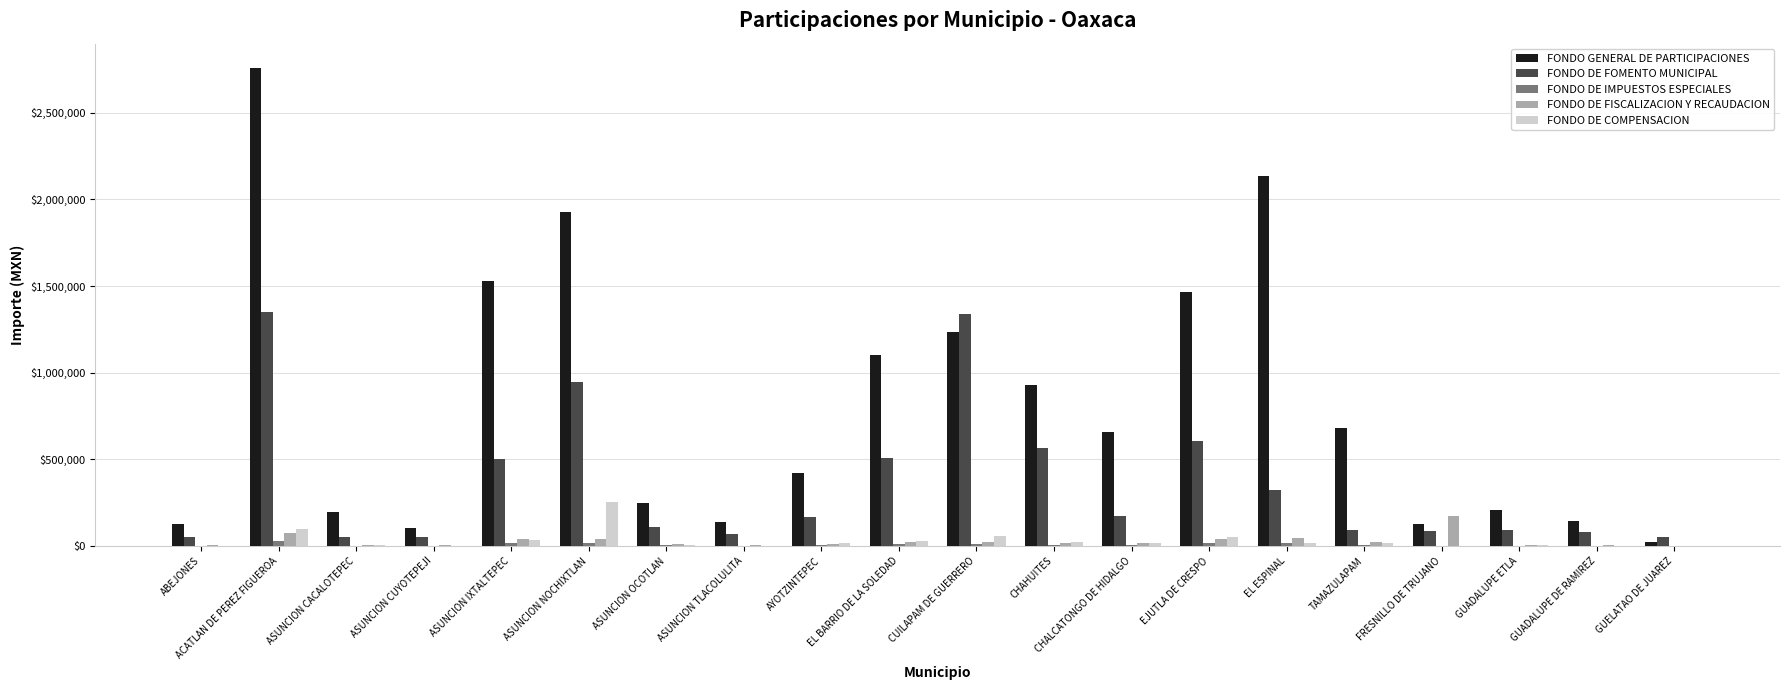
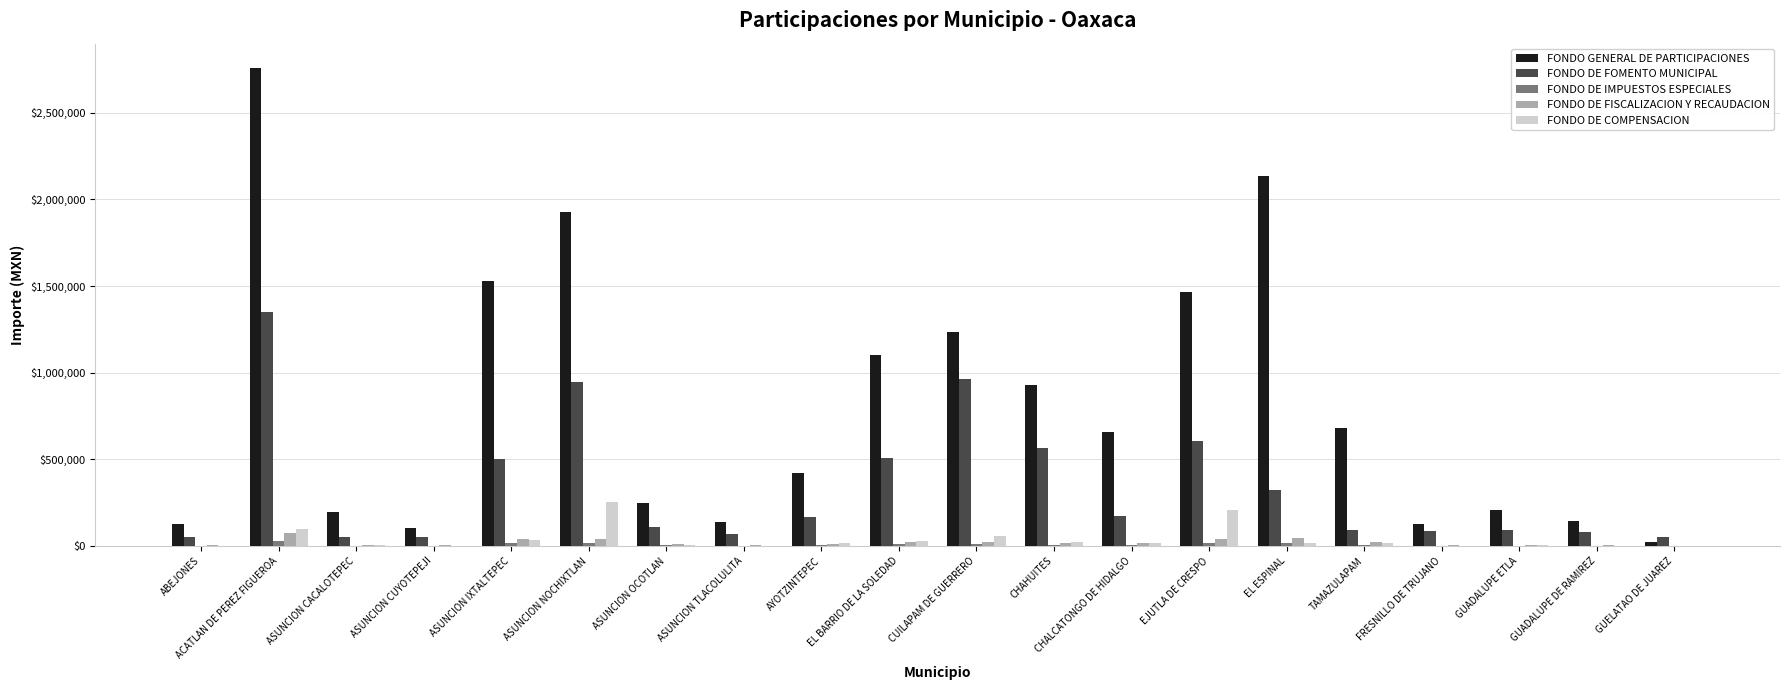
  {
    "FONDO GENERAL DE PARTICIPACIONES": {
      "ABEJONES": "$130,000",
      "ACATLAN DE PEREZ FIGUEROA": "$2,760,000",
      "ASUNCION CACALOTEPEC": "$200,000",
      "ASUNCION CUYOTEPEJI": "$110,000",
      "ASUNCION IXTALTEPEC": "$1,530,000",
      "ASUNCION NOCHIXTLAN": "$1,930,000",
      "ASUNCION OCOTLAN": "$250,000",
      "ASUNCION TLACOLULITA": "$140,000",
      "AYOTZINTEPEC": "$420,000",
      "EL BARRIO DE LA SOLEDAD": "$1,100,000",
      "CUILAPAM DE GUERRERO": "$1,230,000",
      "CHAHUITES": "$930,000",
      "CHALCATONGO DE HIDALGO": "$660,000",
      "EJUTLA DE CRESPO": "$1,470,000",
      "EL ESPINAL": "$2,140,000",
      "TAMAZULAPAM": "$680,000",
      "FRESNILLO DE TRUJANO": "$130,000",
      "GUADALUPE ETLA": "$210,000",
      "GUADALUPE DE RAMIREZ": "$140,000",
      "GUELATAO DE JUAREZ": "$20,000"
    },
    "FONDO DE FOMENTO MUNICIPAL": {
      "ABEJONES": "$50,000",
      "ACATLAN DE PEREZ FIGUEROA": "$1,350,000",
      "ASUNCION CACALOTEPEC": "$50,000",
      "ASUNCION CUYOTEPEJI": "$50,000",
      "ASUNCION IXTALTEPEC": "$500,000",
      "ASUNCION NOCHIXTLAN": "$950,000",
      "ASUNCION OCOTLAN": "$110,000",
      "ASUNCION TLACOLULITA": "$70,000",
      "AYOTZINTEPEC": "$170,000",
      "EL BARRIO DE LA SOLEDAD": "$510,000",
-     "CUILAPAM DE GUERRERO": "$1,340,000",
+     "CUILAPAM DE GUERRERO": "$960,000",
      "CHAHUITES": "$570,000",
      "CHALCATONGO DE HIDALGO": "$170,000",
      "EJUTLA DE CRESPO": "$600,000",
      "EL ESPINAL": "$320,000",
      "TAMAZULAPAM": "$90,000",
      "FRESNILLO DE TRUJANO": "$80,000",
      "GUADALUPE ETLA": "$90,000",
      "GUADALUPE DE RAMIREZ": "$80,000",
      "GUELATAO DE JUAREZ": "$50,000"
    },
    "FONDO DE IMPUESTOS ESPECIALES": {
      "ACATLAN DE PEREZ FIGUEROA": "$30,000",
      "ASUNCION IXTALTEPEC": "$20,000",
      "ASUNCION NOCHIXTLAN": "$20,000",
      "EJUTLA DE CRESPO": "$20,000",
      "EL ESPINAL": "$20,000"
    },
    "FONDO DE FISCALIZACION Y RECAUDACION": {
      "ACATLAN DE PEREZ FIGUEROA": "$80,000",
      "ASUNCION IXTALTEPEC": "$40,000",
      "ASUNCION NOCHIXTLAN": "$40,000",
      "EL BARRIO DE LA SOLEDAD": "$20,000",
      "CUILAPAM DE GUERRERO": "$30,000",
      "CHAHUITES": "$20,000",
      "CHALCATONGO DE HIDALGO": "$20,000",
      "EJUTLA DE CRESPO": "$40,000",
      "EL ESPINAL": "$50,000",
      "TAMAZULAPAM": "$20,000",
-     "FRESNILLO DE TRUJANO": "$180,000"
+     "FRESNILLO DE TRUJANO": "$10,000"
    },
    "FONDO DE COMPENSACION": {
      "ACATLAN DE PEREZ FIGUEROA": "$100,000",
      "ASUNCION IXTALTEPEC": "$30,000",
      "ASUNCION NOCHIXTLAN": "$260,000",
      "AYOTZINTEPEC": "$20,000",
      "EL BARRIO DE LA SOLEDAD": "$30,000",
      "CUILAPAM DE GUERRERO": "$60,000",
      "CHAHUITES": "$30,000",
      "CHALCATONGO DE HIDALGO": "$20,000",
-     "EJUTLA DE CRESPO": "$50,000",
+     "EJUTLA DE CRESPO": "$210,000",
      "EL ESPINAL": "$20,000",
      "TAMAZULAPAM": "$20,000"
    }
  }
